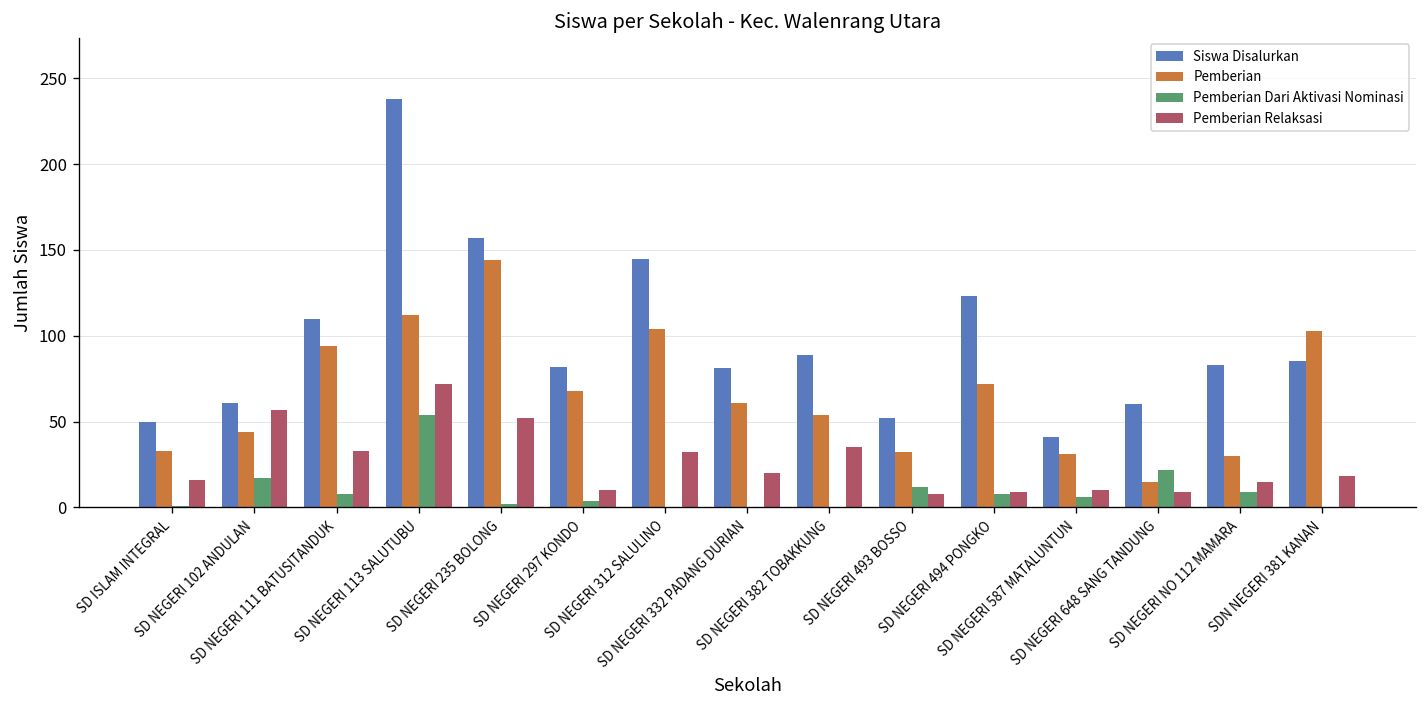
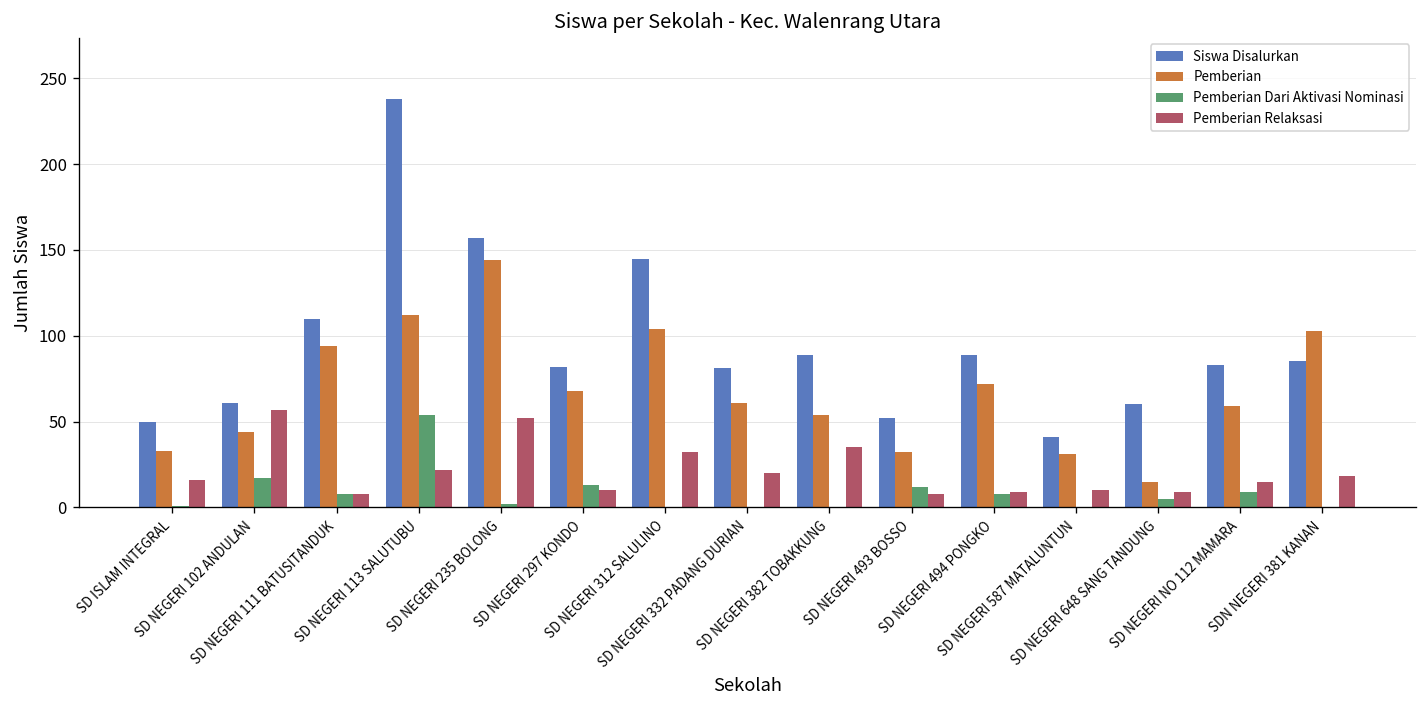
  {
    "Siswa Disalurkan": {
      "SD ISLAM INTEGRAL": 50,
      "SD NEGERI 102 ANDULAN": 61,
      "SD NEGERI 111 BATUSITANDUK": 110,
      "SD NEGERI 113 SALUTUBU": 238,
      "SD NEGERI 235 BOLONG": 157,
      "SD NEGERI 297 KONDO": 82,
      "SD NEGERI 312 SALULINO": 145,
      "SD NEGERI 332 PADANG DURIAN": 81,
      "SD NEGERI 382 TOBAKKUNG": 89,
      "SD NEGERI 493 BOSSO": 52,
-     "SD NEGERI 494 PONGKO": 123,
+     "SD NEGERI 494 PONGKO": 89,
      "SD NEGERI 587 MATALUNTUN": 41,
      "SD NEGERI 648 SANG TANDUNG": 60,
      "SD NEGERI NO 112 MAMARA": 83,
      "SDN NEGERI 381 KANAN": 85
    },
    "Pemberian": {
      "SD ISLAM INTEGRAL": 33,
      "SD NEGERI 102 ANDULAN": 44,
      "SD NEGERI 111 BATUSITANDUK": 94,
      "SD NEGERI 113 SALUTUBU": 112,
      "SD NEGERI 235 BOLONG": 144,
      "SD NEGERI 297 KONDO": 68,
      "SD NEGERI 312 SALULINO": 104,
      "SD NEGERI 332 PADANG DURIAN": 61,
      "SD NEGERI 382 TOBAKKUNG": 54,
      "SD NEGERI 493 BOSSO": 32,
      "SD NEGERI 494 PONGKO": 72,
      "SD NEGERI 587 MATALUNTUN": 31,
      "SD NEGERI 648 SANG TANDUNG": 15,
-     "SD NEGERI NO 112 MAMARA": 30,
+     "SD NEGERI NO 112 MAMARA": 59,
      "SDN NEGERI 381 KANAN": 103
    },
    "Pemberian Dari Aktivasi Nominasi": {
      "SD NEGERI 102 ANDULAN": 17,
      "SD NEGERI 111 BATUSITANDUK": 8,
      "SD NEGERI 113 SALUTUBU": 54,
      "SD NEGERI 235 BOLONG": 2,
-     "SD NEGERI 297 KONDO": 4,
+     "SD NEGERI 297 KONDO": 13,
      "SD NEGERI 312 SALULINO": 0,
      "SD NEGERI 332 PADANG DURIAN": 0,
      "SD NEGERI 382 TOBAKKUNG": 0,
      "SD NEGERI 493 BOSSO": 12,
      "SD NEGERI 494 PONGKO": 8,
-     "SD NEGERI 587 MATALUNTUN": 6,
-     "SD NEGERI 648 SANG TANDUNG": 22,
+     "SD NEGERI 587 MATALUNTUN": 0,
+     "SD NEGERI 648 SANG TANDUNG": 5,
      "SD NEGERI NO 112 MAMARA": 9,
      "SDN NEGERI 381 KANAN": 0
    },
    "Pemberian Relaksasi": {
      "SD ISLAM INTEGRAL": 16,
      "SD NEGERI 102 ANDULAN": 57,
-     "SD NEGERI 111 BATUSITANDUK": 33,
-     "SD NEGERI 113 SALUTUBU": 72,
+     "SD NEGERI 111 BATUSITANDUK": 8,
+     "SD NEGERI 113 SALUTUBU": 22,
      "SD NEGERI 235 BOLONG": 52,
      "SD NEGERI 297 KONDO": 10,
      "SD NEGERI 312 SALULINO": 32,
      "SD NEGERI 332 PADANG DURIAN": 20,
      "SD NEGERI 382 TOBAKKUNG": 35,
      "SD NEGERI 493 BOSSO": 8,
      "SD NEGERI 494 PONGKO": 9,
      "SD NEGERI 587 MATALUNTUN": 10,
      "SD NEGERI 648 SANG TANDUNG": 9,
      "SD NEGERI NO 112 MAMARA": 15,
      "SDN NEGERI 381 KANAN": 18
    }
  }
